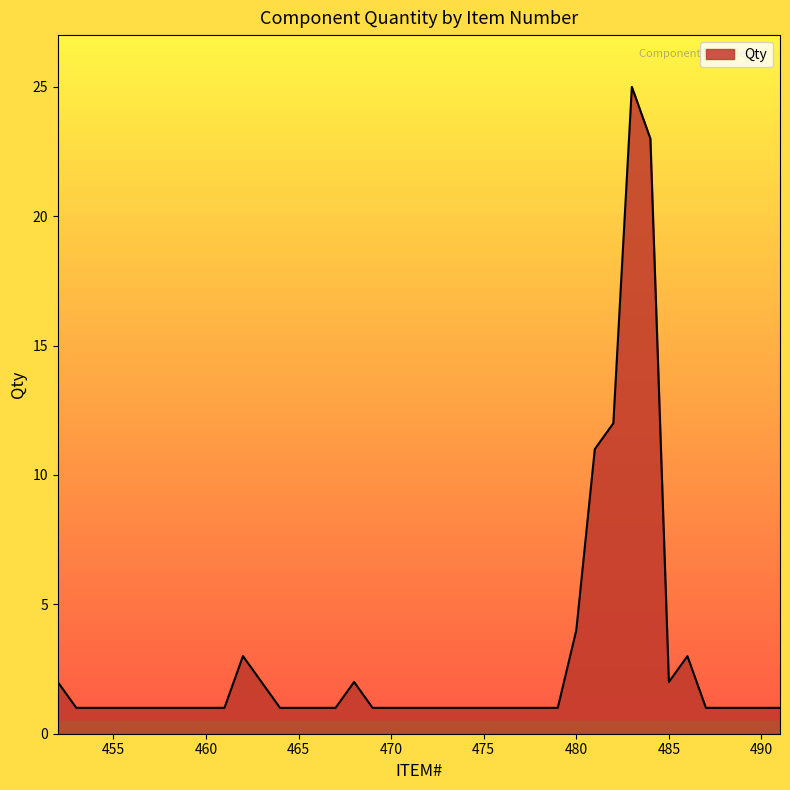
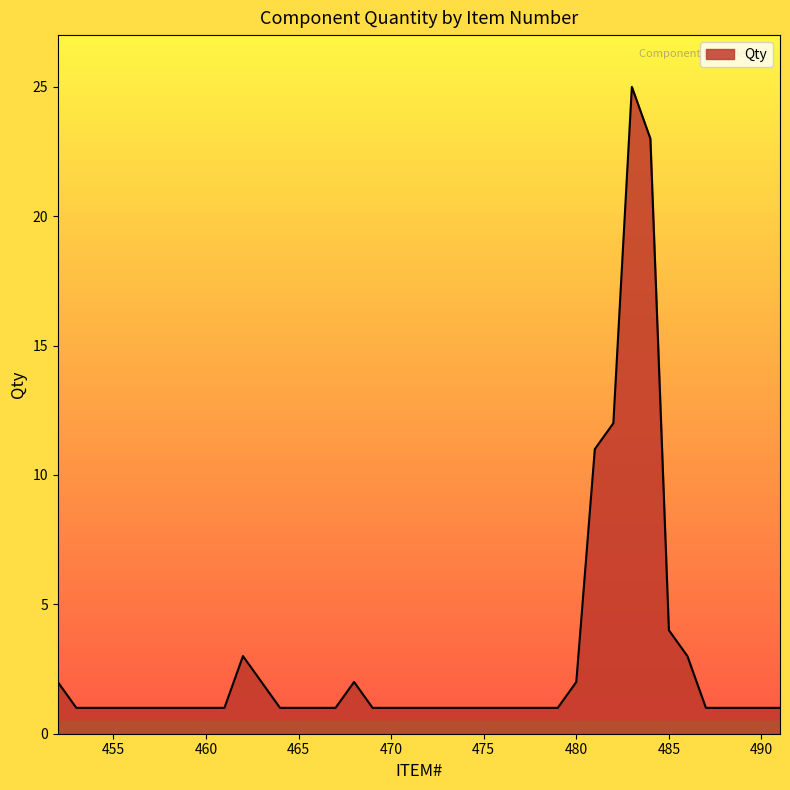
  {
    "455": 1,
    "460": 1,
    "465": 1,
    "470": 1,
    "475": 1,
-   "480": 4,
-   "485": 2,
+   "480": 2,
+   "485": 4,
    "490": 1
  }
